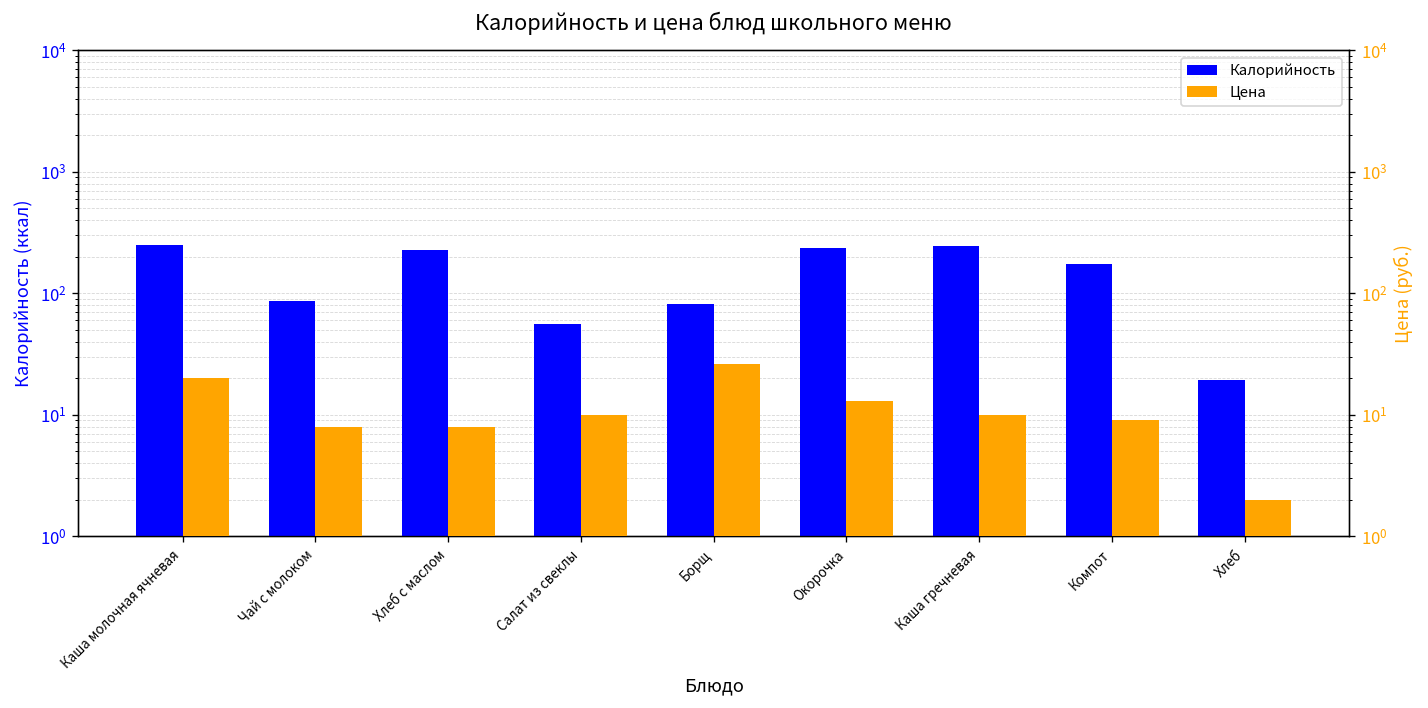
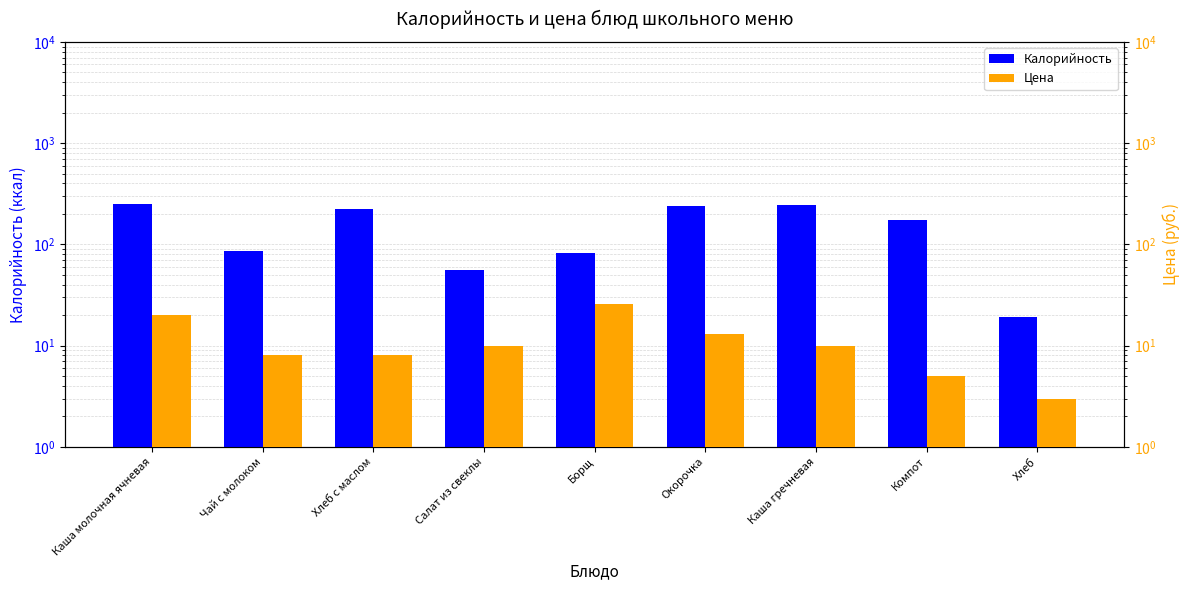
  {
    "Калорийность": {
      "Каша молочная ячневая": 250,
      "Чай с молоком": 90,
      "Хлеб с маслом": 230,
      "Салат из свеклы": 60,
      "Борщ": 80,
      "Окорочка": 240,
      "Каша гречневая": 240,
      "Компот": 180,
      "Хлеб": 19
    },
    "Цена": {
      "Каша молочная ячневая": 20,
      "Чай с молоком": 8,
      "Хлеб с маслом": 8,
      "Салат из свеклы": 10,
      "Борщ": 26,
      "Окорочка": 13,
      "Каша гречневая": 10,
-     "Компот": 9,
-     "Хлеб": 2
+     "Компот": 5,
+     "Хлеб": 3
    }
  }
